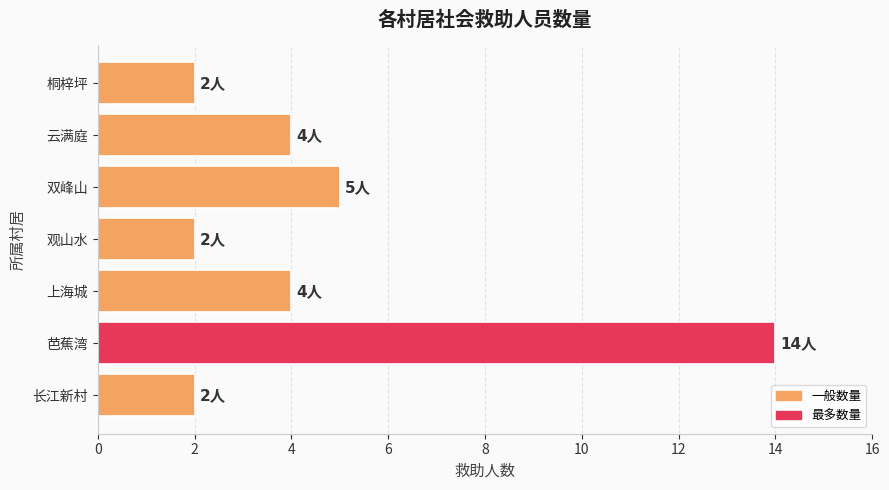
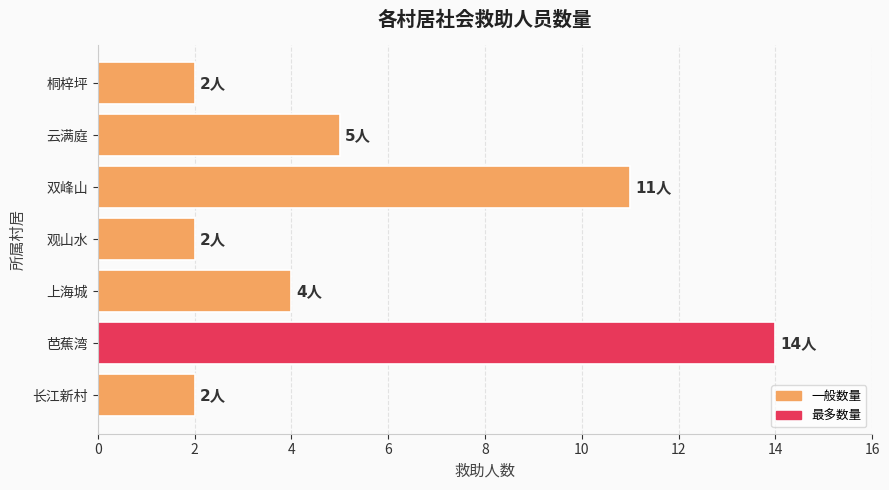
  {
    "桐梓坪": "2人",
-   "云满庭": "4人",
-   "双峰山": "5人",
+   "云满庭": "5人",
+   "双峰山": "11人",
    "观山水": "2人",
    "上海城": "4人",
    "芭蕉湾": "14人",
    "长江新村": "2人"
  }
